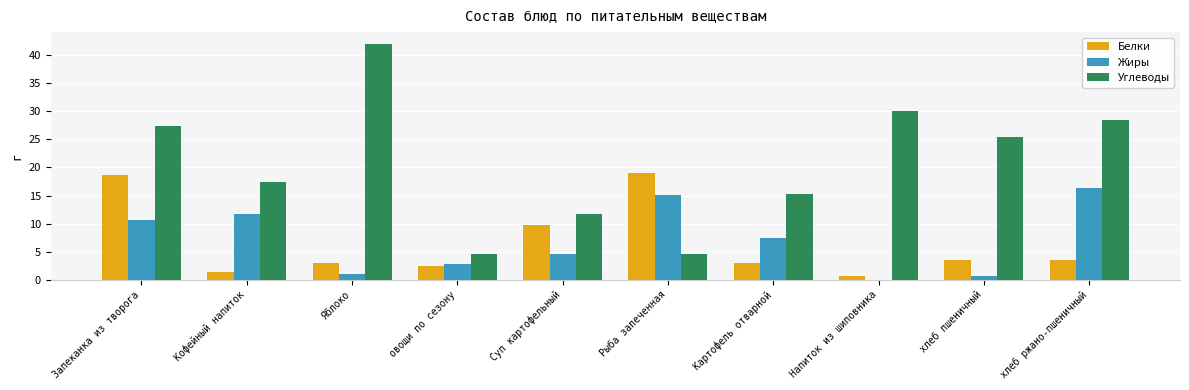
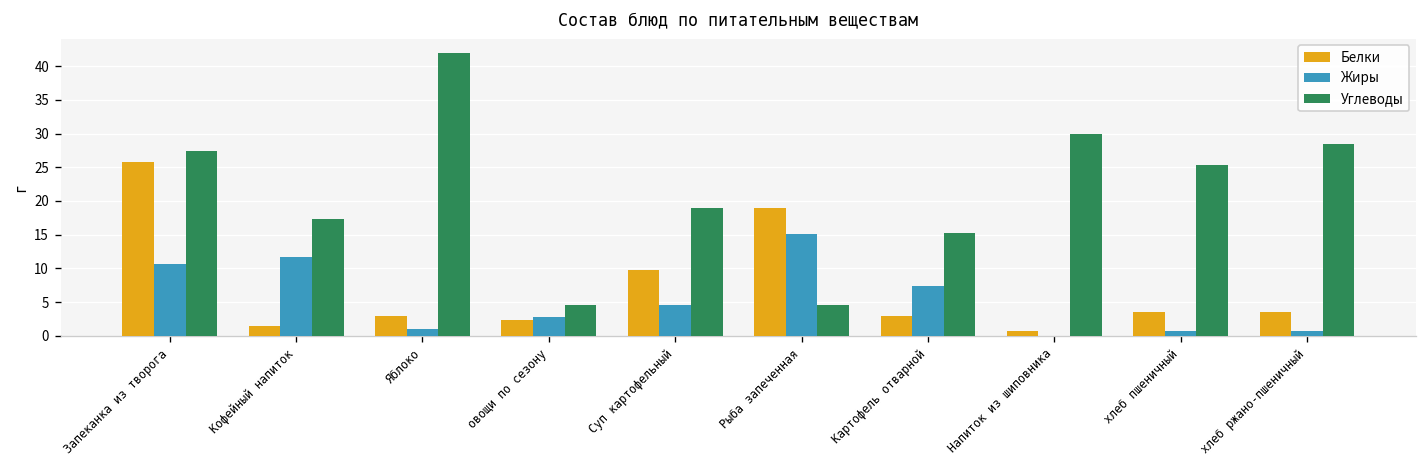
  {
    "Белки": {
-     "Запеканка из творога": 19,
+     "Запеканка из творога": 26,
      "Кофейный напиток": 1,
      "Яблоко": 3,
      "овощи по сезону": 2,
      "Суп картофельный": 10,
      "Рыба запеченная": 19,
      "Картофель отварной": 3,
      "Напиток из шиповника": 1,
      "хлеб пшеничный": 3,
      "хлеб ржано-пшеничный": 3
    },
    "Жиры": {
      "Запеканка из творога": 11,
      "Кофейный напиток": 12,
      "Яблоко": 1,
      "овощи по сезону": 3,
      "Суп картофельный": 5,
      "Рыба запеченная": 15,
      "Картофель отварной": 7,
      "Напиток из шиповника": 0,
      "хлеб пшеничный": 1,
-     "хлеб ржано-пшеничный": 16
+     "хлеб ржано-пшеничный": 1
    },
    "Углеводы": {
      "Запеканка из творога": 27,
      "Кофейный напиток": 17,
      "Яблоко": 42,
      "овощи по сезону": 5,
-     "Суп картофельный": 12,
+     "Суп картофельный": 19,
      "Рыба запеченная": 5,
      "Картофель отварной": 15,
      "Напиток из шиповника": 30,
      "хлеб пшеничный": 25,
      "хлеб ржано-пшеничный": 28
    }
  }
